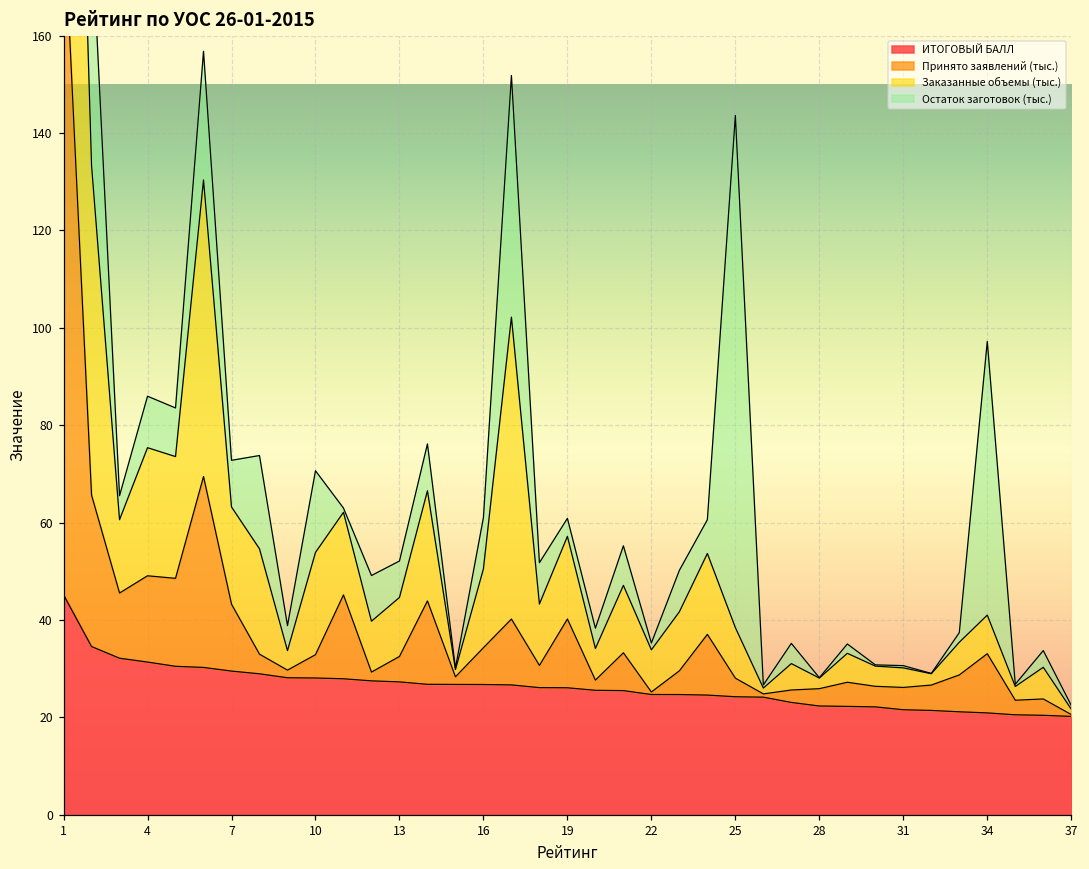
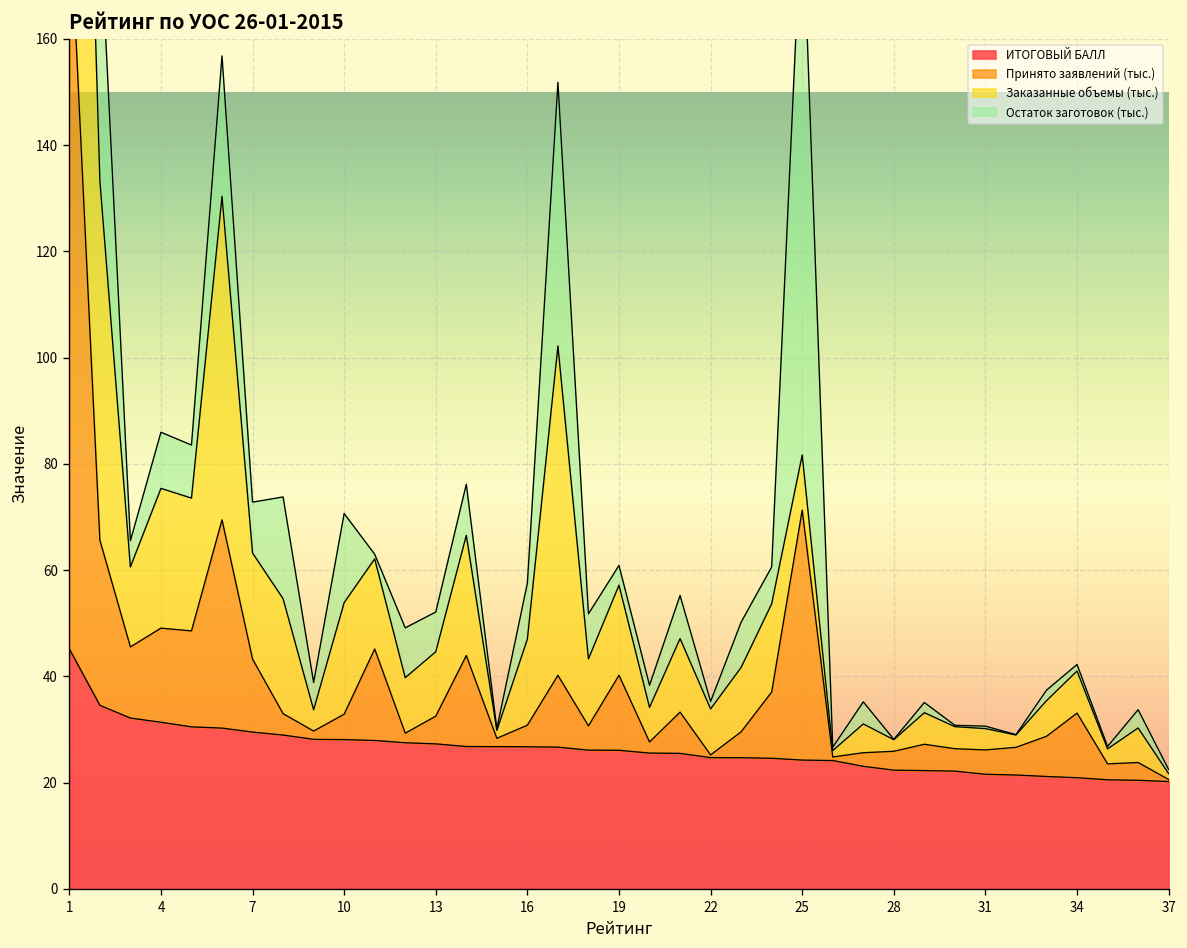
  {
    "ИТОГОВЫЙ БАЛЛ": {
      "1": 45,
      "4": 31,
      "7": 30,
      "10": 28,
      "13": 27,
      "16": 27,
      "19": 26,
      "25": 24,
      "28": 22,
      "31": 22,
      "34": 21
    },
    "Принято заявлений (тыс.)": {
      "4": 18,
      "7": 14,
      "10": 5,
      "13": 5,
-     "16": 8,
+     "16": 4,
      "19": 14,
-     "25": 4,
+     "25": 47,
      "28": 4,
      "31": 5,
      "34": 12
    },
    "Заказанные объемы (тыс.)": {
      "4": 26,
      "7": 20,
      "10": 21,
      "13": 12,
      "16": 16,
      "19": 17,
      "22": 9,
      "25": 10,
      "34": 8,
      "37": 1
    },
    "Остаток заготовок (тыс.)": {
      "4": 11,
      "7": 10,
      "10": 17,
      "13": 7,
      "16": 11,
      "19": 4,
      "22": 1,
-     "34": 56,
+     "34": 1,
      "37": 1
    }
  }
